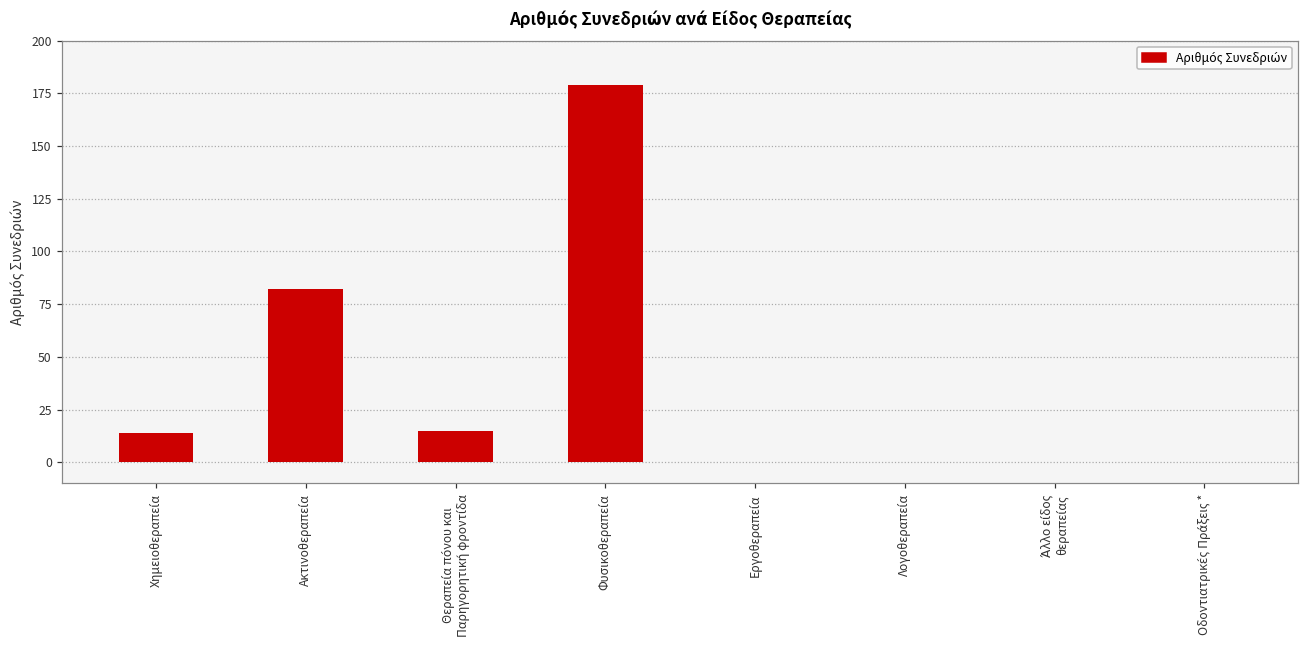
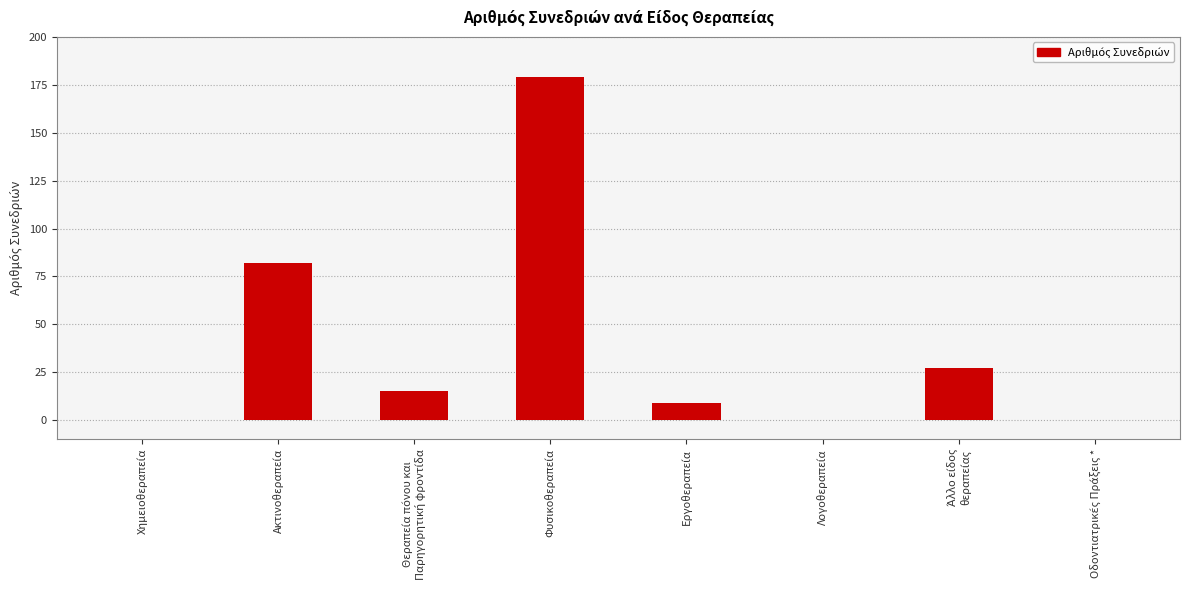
  {
-   "Χημειοθεραπεία": 14,
+   "Χημειοθεραπεία": 0,
    "Ακτινοθεραπεία": 82,
    "Θεραπεία πόνου και Παρηγορητική φροντίδα": 15,
    "Φυσικοθεραπεία": 179,
-   "Εργοθεραπεία": 0,
+   "Εργοθεραπεία": 9,
    "Λογοθεραπεία": 0,
-   "Άλλο είδος θεραπείας": 0,
+   "Άλλο είδος θεραπείας": 27,
    "Οδοντιατρικές Πράξεις *": 0
  }
